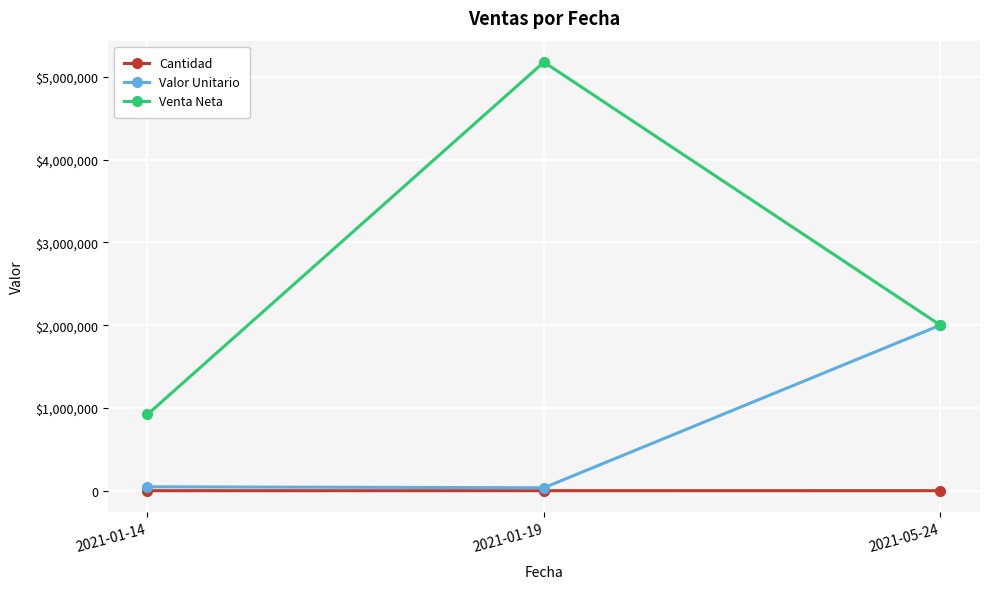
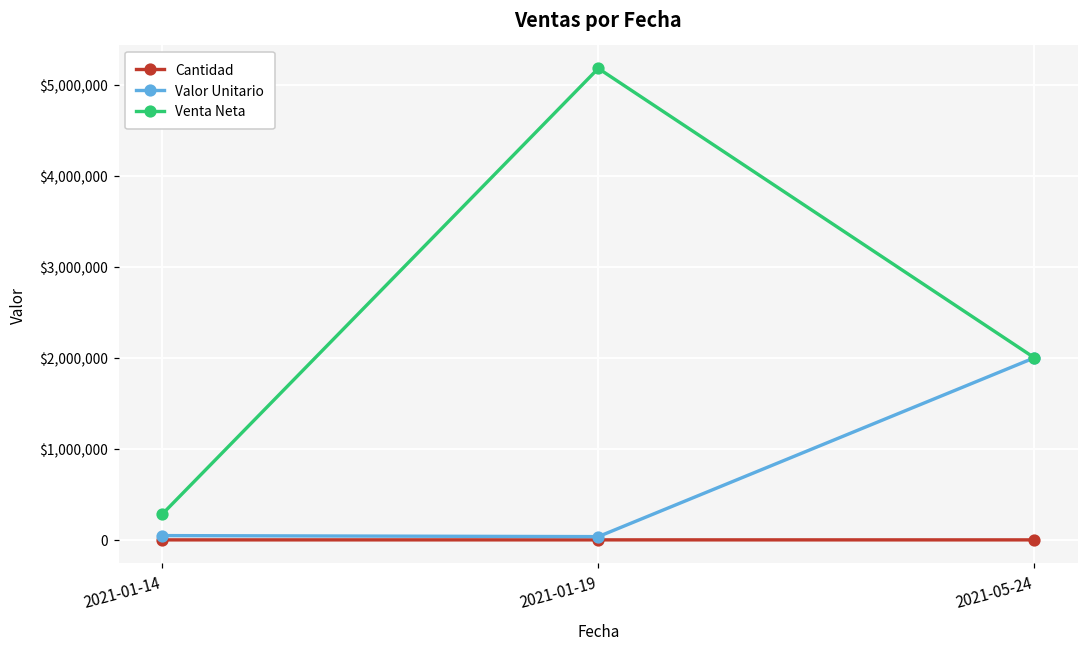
  {
    "Cantidad": {
      "2021-01-14": "$0",
      "2021-01-19": "$0",
      "2021-05-24": "$0"
    },
    "Valor Unitario": {
      "2021-01-14": "$0",
      "2021-01-19": "$0"
    },
    "Venta Neta": {
-     "2021-01-14": "$900,000",
+     "2021-01-14": "$300,000",
      "2021-01-19": "$5,200,000"
    }
  }
